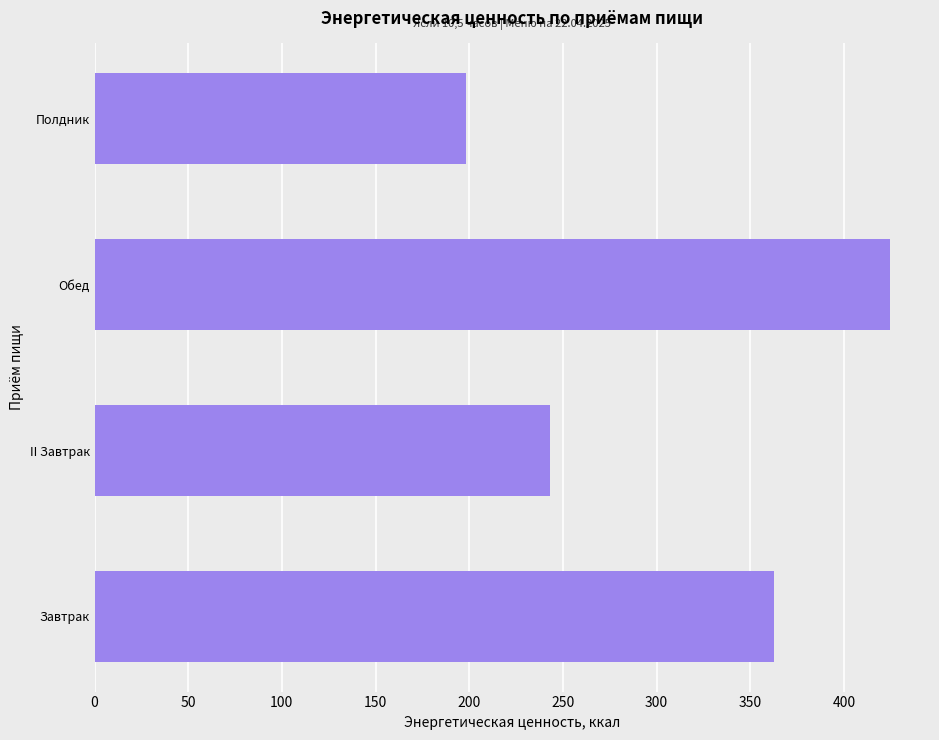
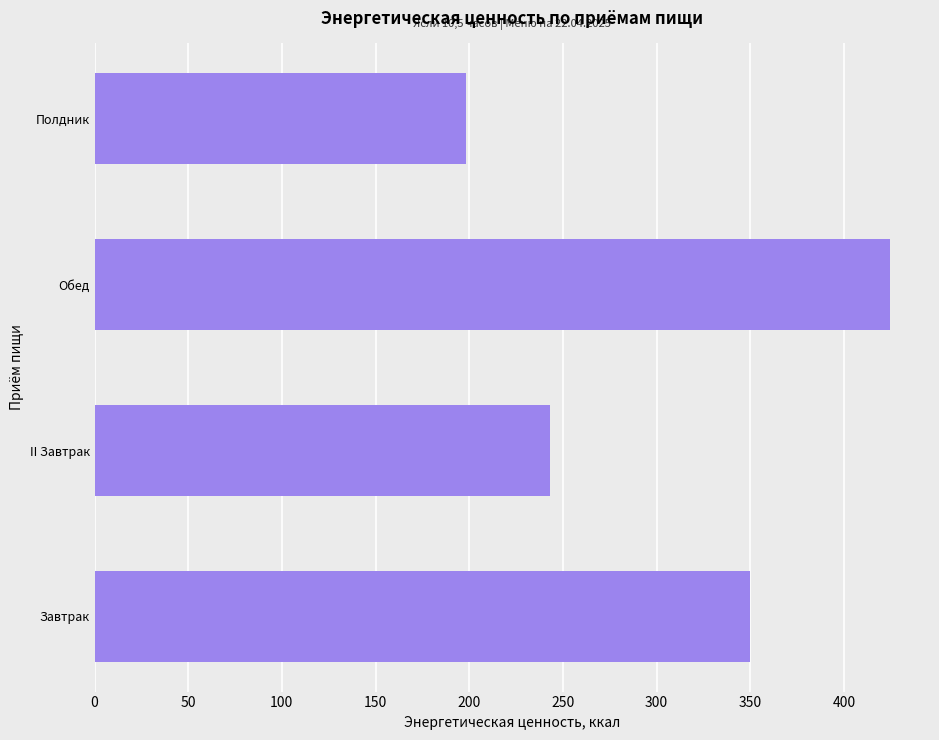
  {
    "Полдник": 198,
    "Обед": 425,
    "II Завтрак": 243,
-   "Завтрак": 363
+   "Завтрак": 350
  }
